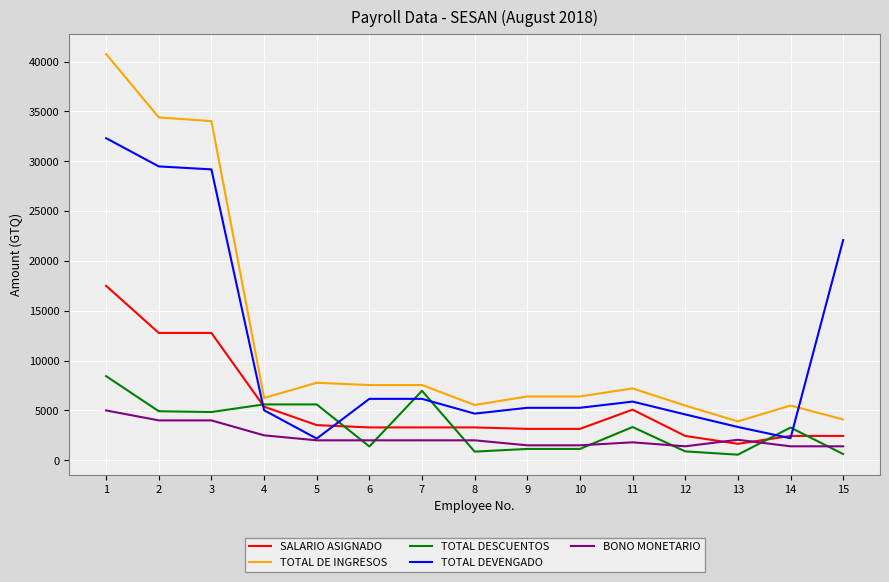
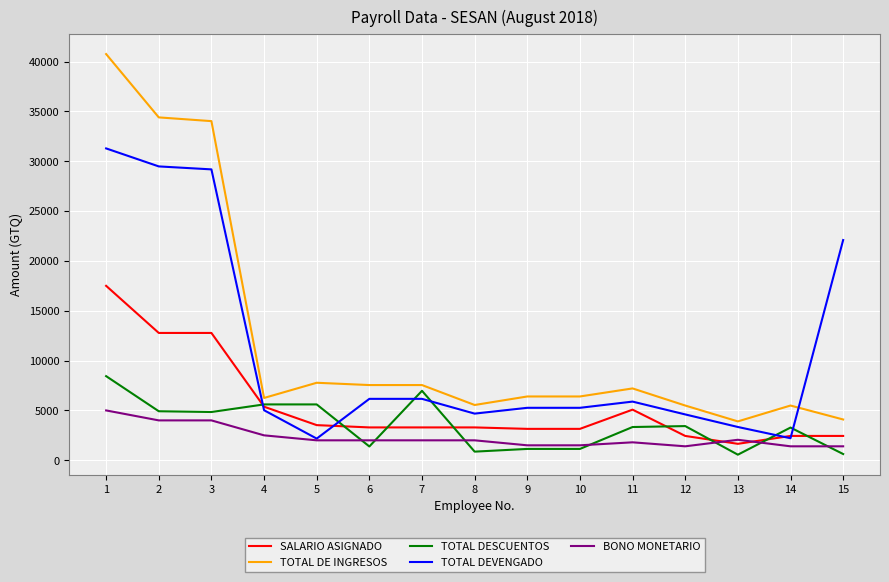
  {
    "SALARIO ASIGNADO": {
      "1": 18000,
      "2": 13000,
      "3": 13000,
      "5": 4000,
      "6": 3000,
      "7": 3000,
      "8": 3000,
      "9": 3000,
      "10": 3000,
      "11": 5000,
      "12": 2000,
      "13": 2000,
      "15": 2000
    },
    "TOTAL DE INGRESOS": {
      "1": 41000,
      "2": 34000,
      "3": 34000,
      "4": 6000,
      "5": 8000,
      "6": 8000,
      "7": 8000,
      "8": 6000,
      "9": 6000,
      "10": 6000,
      "11": 7000,
      "12": 5000,
      "13": 4000,
      "14": 5000,
      "15": 4000
    },
    "TOTAL DESCUENTOS": {
      "1": 8000,
      "2": 5000,
      "3": 5000,
      "5": 6000,
      "6": 1000,
      "7": 7000,
      "8": 1000,
      "9": 1000,
      "10": 1000,
      "11": 3000,
-     "12": 1000,
+     "12": 3000,
      "13": 1000,
      "14": 3000,
      "15": 1000
    },
    "TOTAL DEVENGADO": {
-     "1": 32000,
+     "1": 31000,
      "2": 29000,
      "3": 29000,
      "4": 5000,
      "6": 6000,
      "7": 6000,
      "8": 5000,
      "9": 5000,
      "10": 5000,
      "11": 6000,
      "12": 5000,
      "13": 3000,
      "15": 22000
    },
    "BONO MONETARIO": {
      "1": 5000,
      "2": 4000,
      "3": 4000,
      "4": 3000,
      "6": 2000,
      "7": 2000,
      "8": 2000,
      "9": 2000,
      "10": 2000,
      "11": 2000,
      "12": 1000,
      "13": 2000,
      "14": 1000,
      "15": 1000
    }
  }
